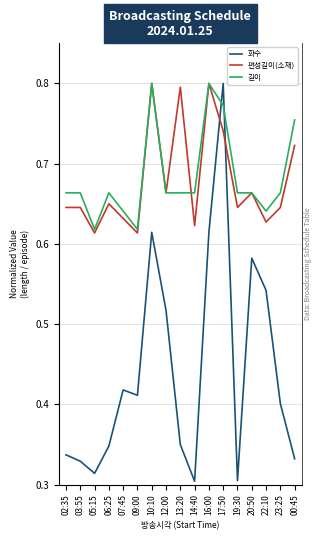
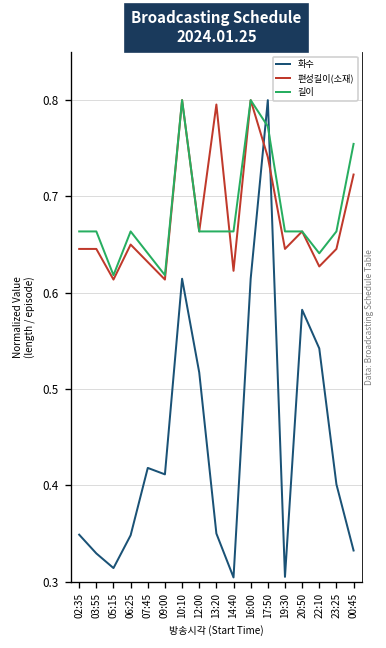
  {
    "화수": {
-     "02:35": 0.34,
+     "02:35": 0.35,
      "03:55": 0.33,
      "05:15": 0.31,
      "06:25": 0.35,
      "07:45": 0.42,
      "09:00": 0.41,
      "10:10": 0.61,
      "12:00": 0.52,
      "13:20": 0.35,
      "14:40": 0.30,
      "16:00": 0.61,
      "17:50": 0.80,
      "19:30": 0.30,
      "20:50": 0.58,
      "22:10": 0.54,
      "23:25": 0.40,
      "00:45": 0.33
    },
    "편성길이(소재)": {
      "02:35": 0.65,
      "03:55": 0.65,
      "05:15": 0.61,
      "06:25": 0.65,
      "07:45": 0.63,
      "09:00": 0.61,
      "13:20": 0.80,
      "14:40": 0.62,
      "17:50": 0.74,
      "19:30": 0.65,
      "22:10": 0.63,
      "23:25": 0.65,
      "00:45": 0.72
    },
    "길이": {
      "02:35": 0.66,
      "03:55": 0.66,
      "05:15": 0.62,
      "06:25": 0.66,
      "07:45": 0.64,
      "09:00": 0.62,
      "13:20": 0.66,
      "14:40": 0.66,
      "17:50": 0.77,
      "19:30": 0.66,
      "22:10": 0.64,
      "23:25": 0.66,
      "00:45": 0.75
    }
  }
